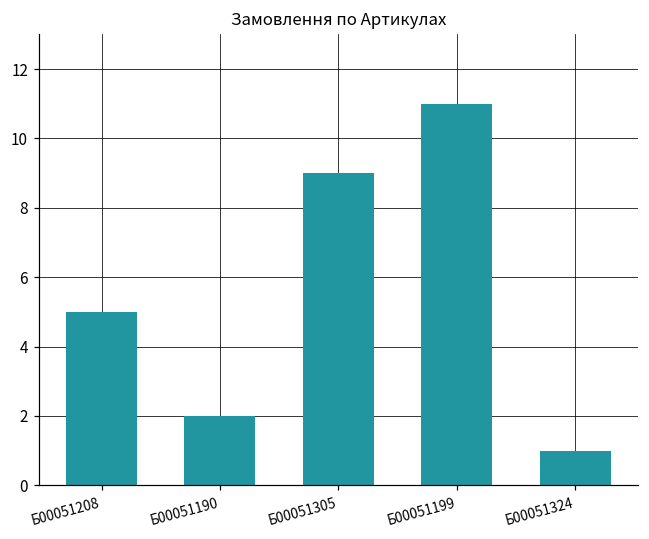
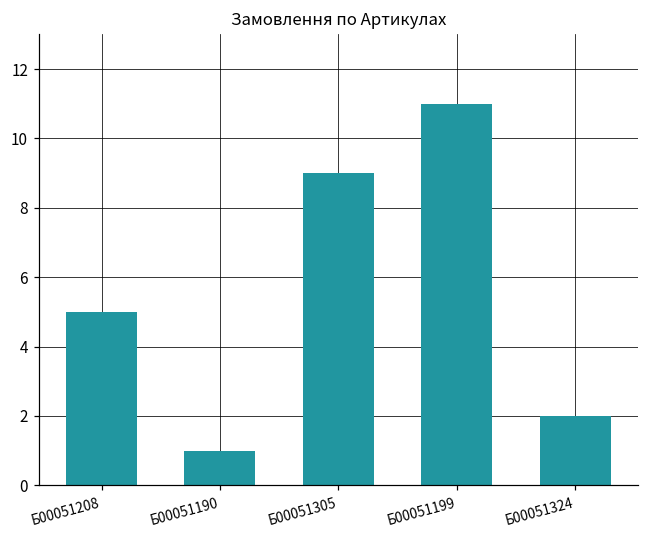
  {
    "Б00051208": 5,
-   "Б00051190": 2,
+   "Б00051190": 1,
    "Б00051305": 9,
    "Б00051199": 11,
-   "Б00051324": 1
+   "Б00051324": 2
  }
